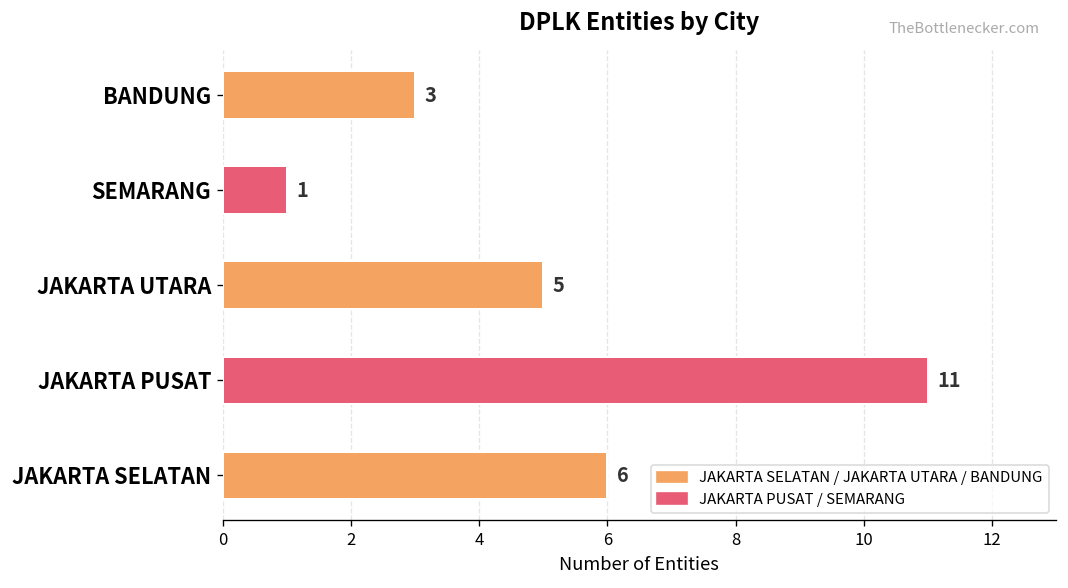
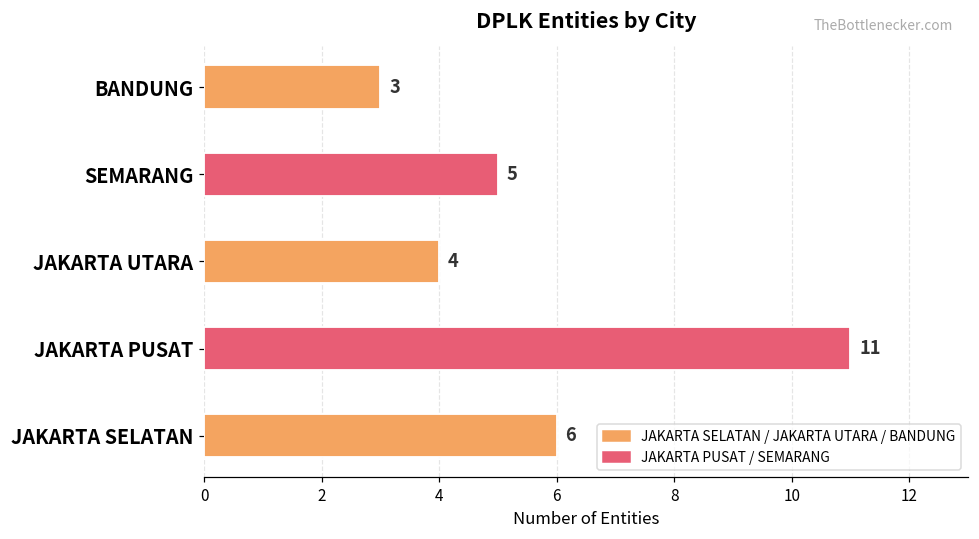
  {
    "BANDUNG": 3,
-   "SEMARANG": 1,
-   "JAKARTA UTARA": 5,
+   "SEMARANG": 5,
+   "JAKARTA UTARA": 4,
    "JAKARTA PUSAT": 11,
    "JAKARTA SELATAN": 6
  }
